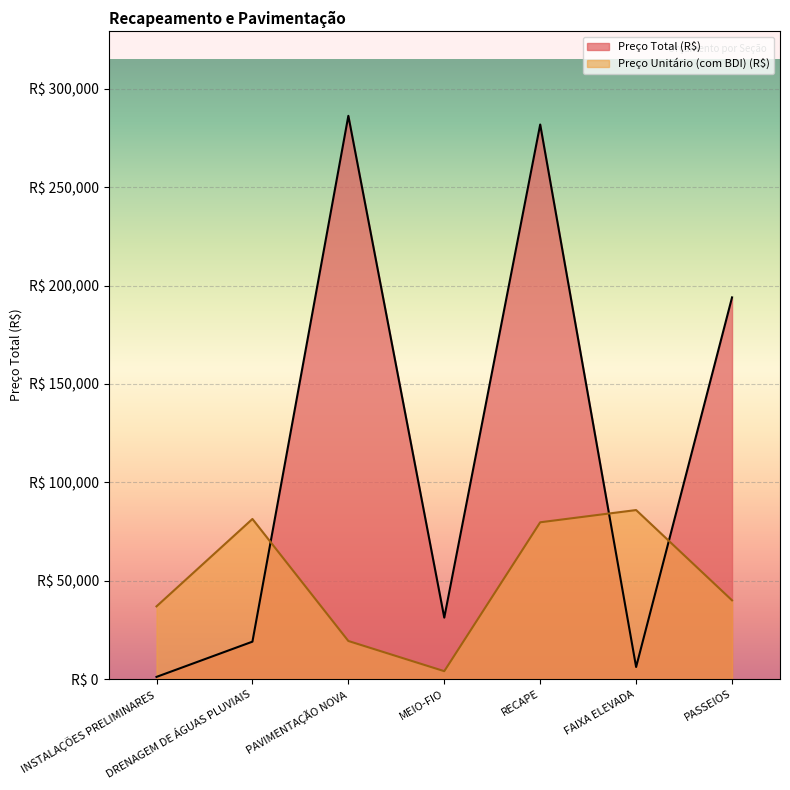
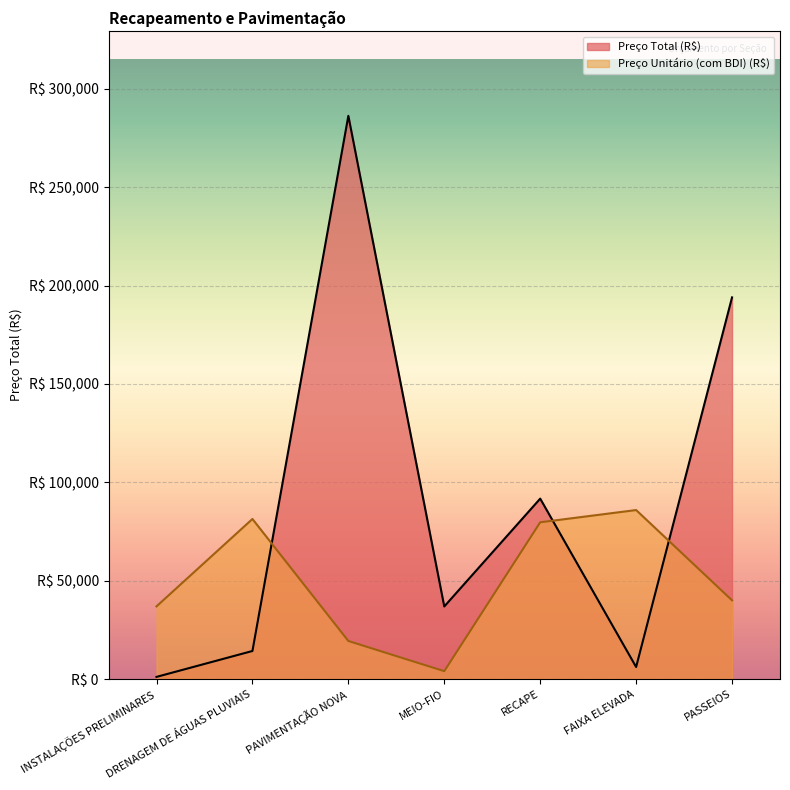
  {
    "Preço Total (R$)": {
      "INSTALAÇÕES PRELIMINARES": "R$ 1,000",
-     "DRENAGEM DE ÁGUAS PLUVIAIS": "R$ 19,000",
+     "DRENAGEM DE ÁGUAS PLUVIAIS": "R$ 14,000",
      "PAVIMENTAÇÃO NOVA": "R$ 286,000",
-     "MEIO-FIO": "R$ 31,000",
-     "RECAPE": "R$ 282,000",
+     "MEIO-FIO": "R$ 37,000",
+     "RECAPE": "R$ 92,000",
      "FAIXA ELEVADA": "R$ 6,000",
      "PASSEIOS": "R$ 194,000"
    },
    "Preço Unitário (com BDI) (R$)": {
      "INSTALAÇÕES PRELIMINARES": "R$ 37,000",
      "DRENAGEM DE ÁGUAS PLUVIAIS": "R$ 81,000",
      "PAVIMENTAÇÃO NOVA": "R$ 19,000",
      "MEIO-FIO": "R$ 4,000",
      "RECAPE": "R$ 80,000",
      "FAIXA ELEVADA": "R$ 86,000",
      "PASSEIOS": "R$ 40,000"
    }
  }
